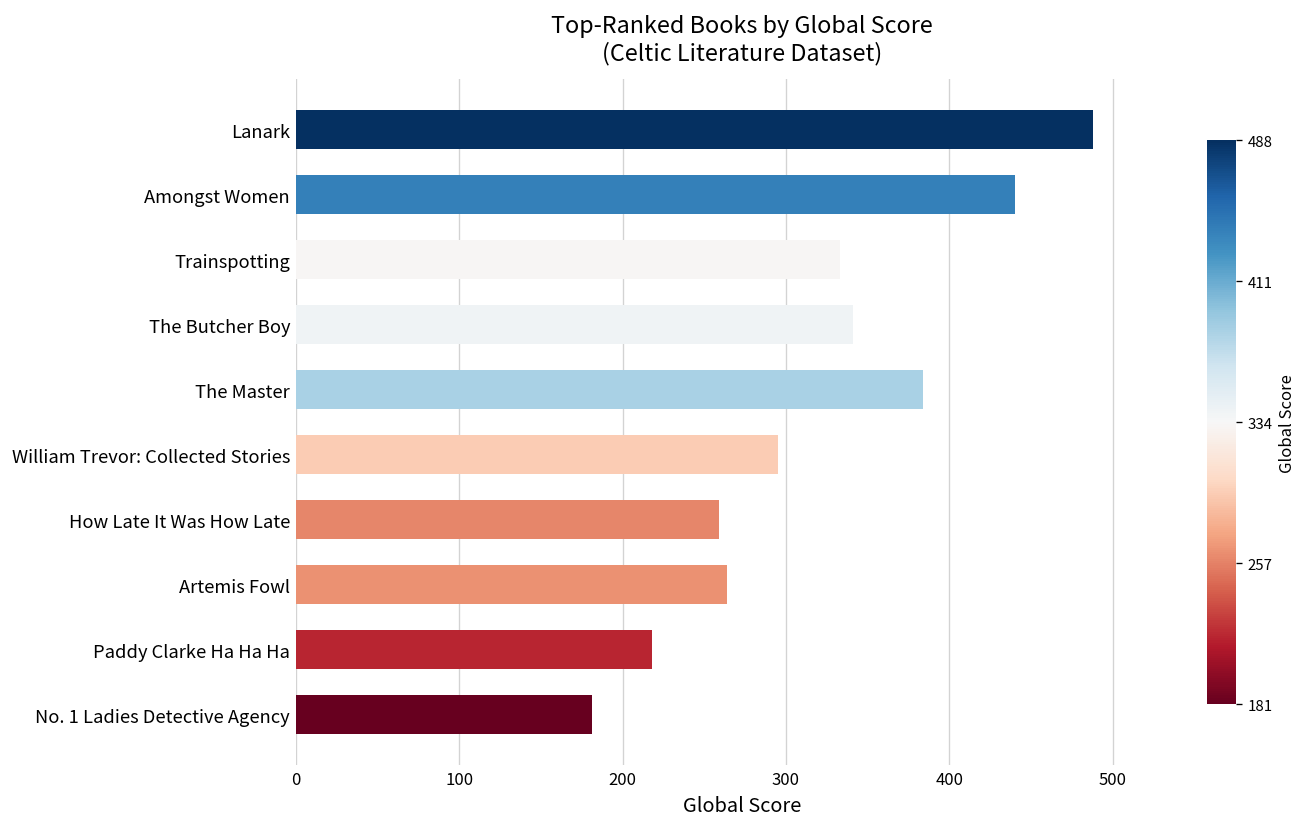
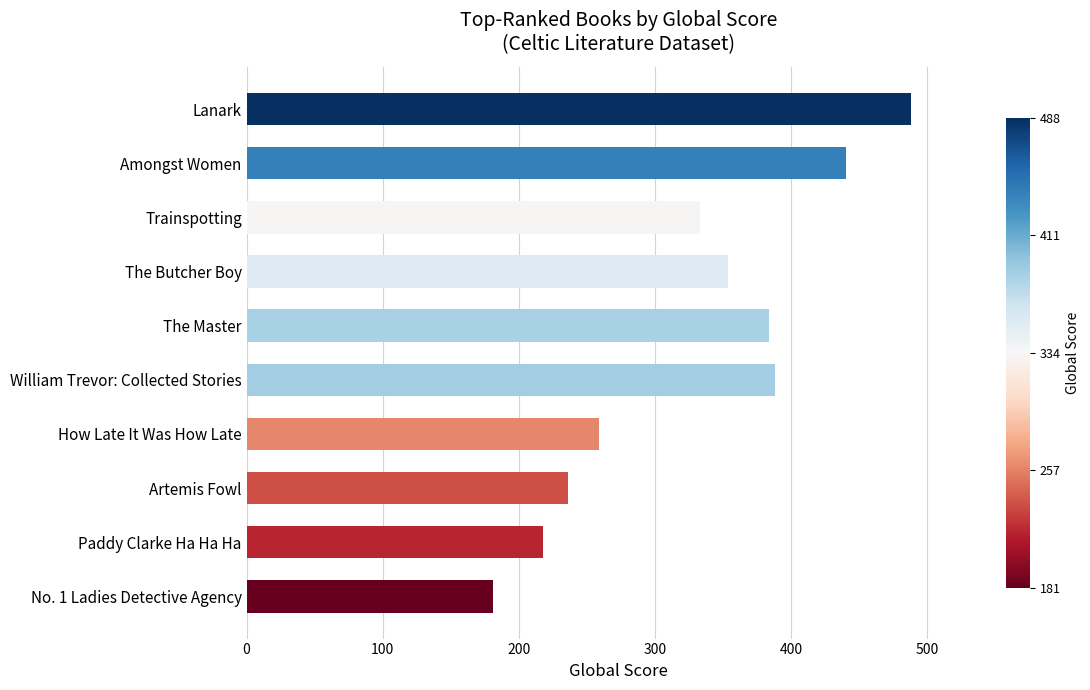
  {
    "Lanark": 488,
    "Amongst Women": 440,
    "Trainspotting": 333,
-   "The Butcher Boy": 341,
+   "The Butcher Boy": 354,
    "The Master": 384,
-   "William Trevor: Collected Stories": 295,
+   "William Trevor: Collected Stories": 388,
    "How Late It Was How Late": 259,
-   "Artemis Fowl": 264,
+   "Artemis Fowl": 236,
    "Paddy Clarke Ha Ha Ha": 218,
    "No. 1 Ladies Detective Agency": 181
  }
